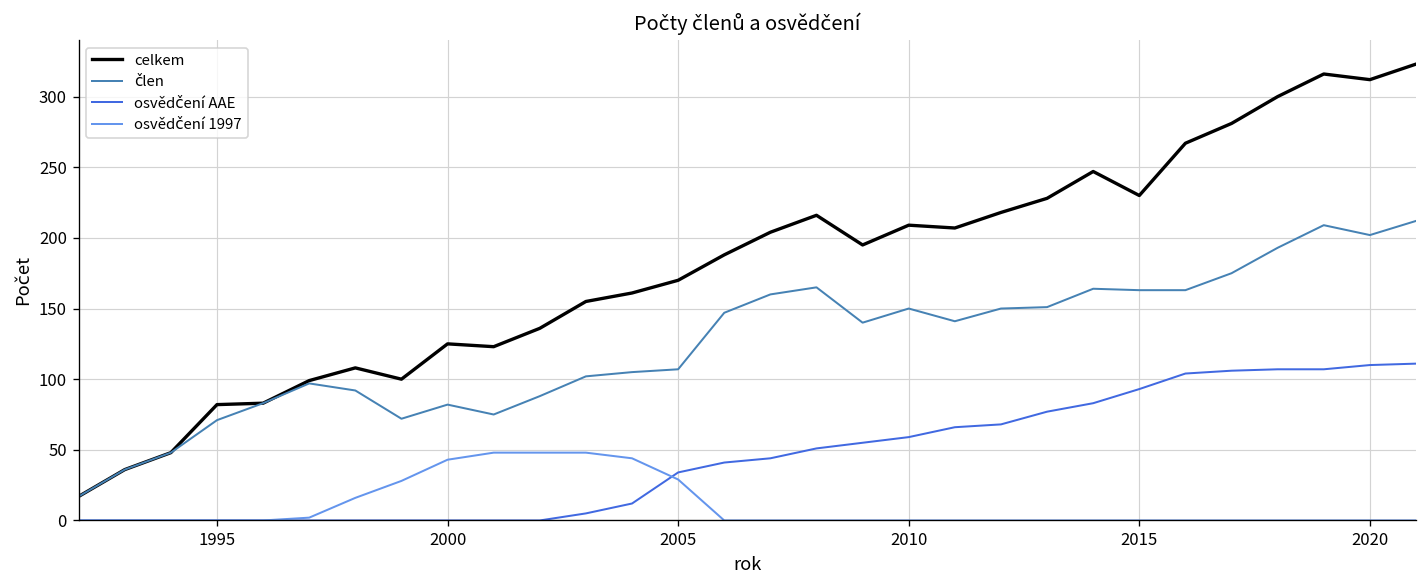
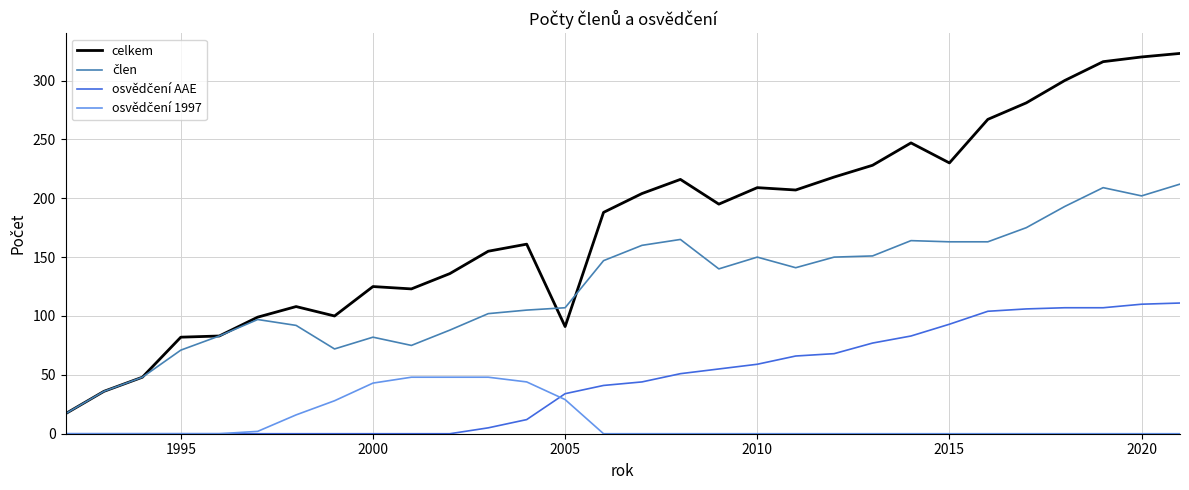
  {
    "celkem": {
      "1995": 82,
      "2000": 125,
-     "2005": 170,
+     "2005": 91,
      "2010": 209,
      "2015": 230,
-     "2020": 312
+     "2020": 320
    }
  }
